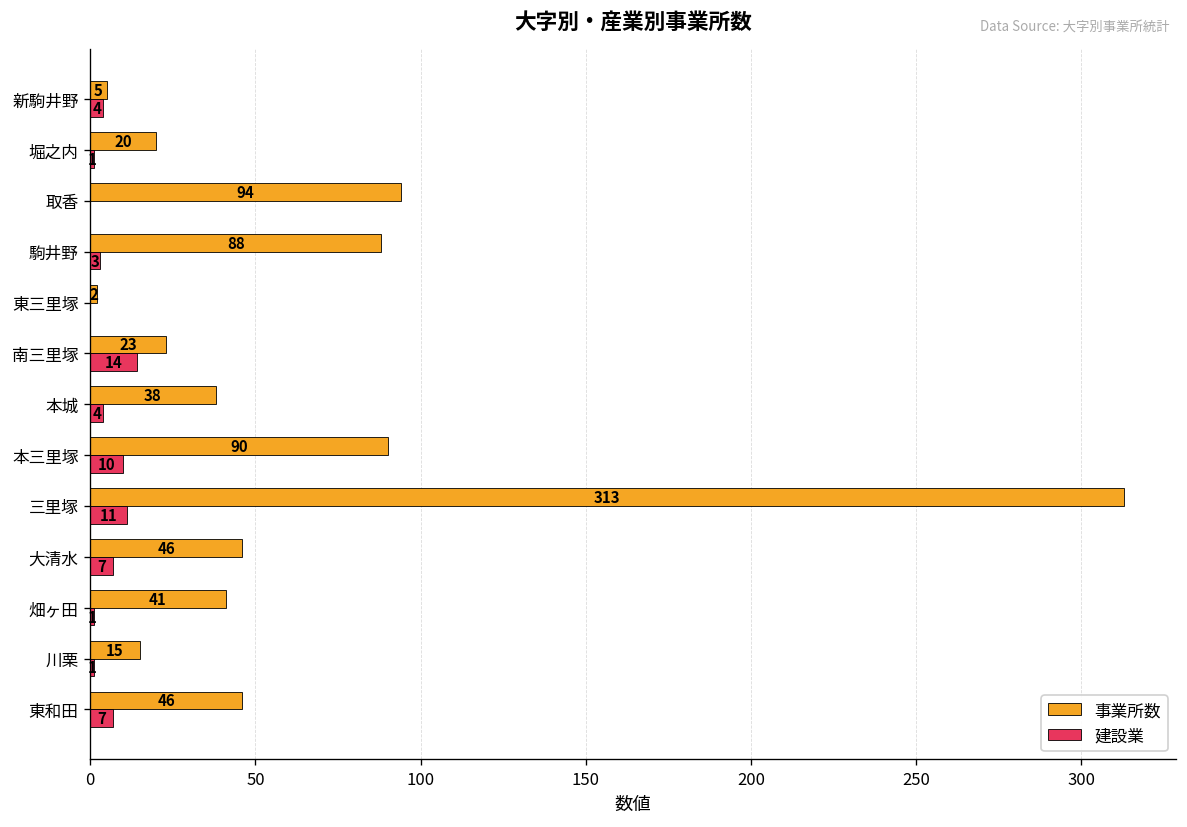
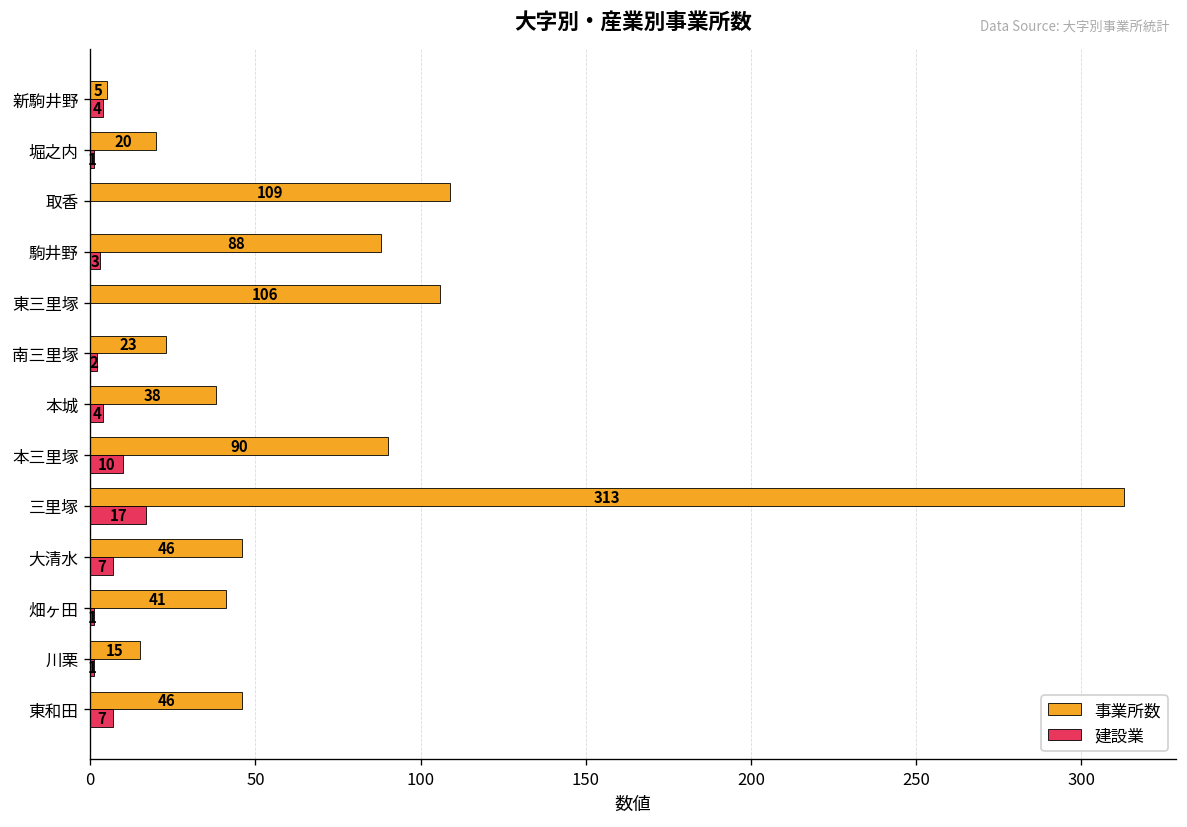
  {
    "事業所数": {
      "新駒井野": 5,
      "堀之内": 20,
-     "取香": 94,
+     "取香": 109,
      "駒井野": 88,
-     "東三里塚": 2,
+     "東三里塚": 106,
      "南三里塚": 23,
      "本城": 38,
      "本三里塚": 90,
      "三里塚": 313,
      "大清水": 46,
      "畑ヶ田": 41,
      "川栗": 15,
      "東和田": 46
    },
    "建設業": {
      "新駒井野": 4,
      "堀之内": 1,
      "駒井野": 3,
-     "南三里塚": 14,
+     "南三里塚": 2,
      "本城": 4,
      "本三里塚": 10,
-     "三里塚": 11,
+     "三里塚": 17,
      "大清水": 7,
      "畑ヶ田": 1,
      "川栗": 1,
      "東和田": 7
    }
  }
